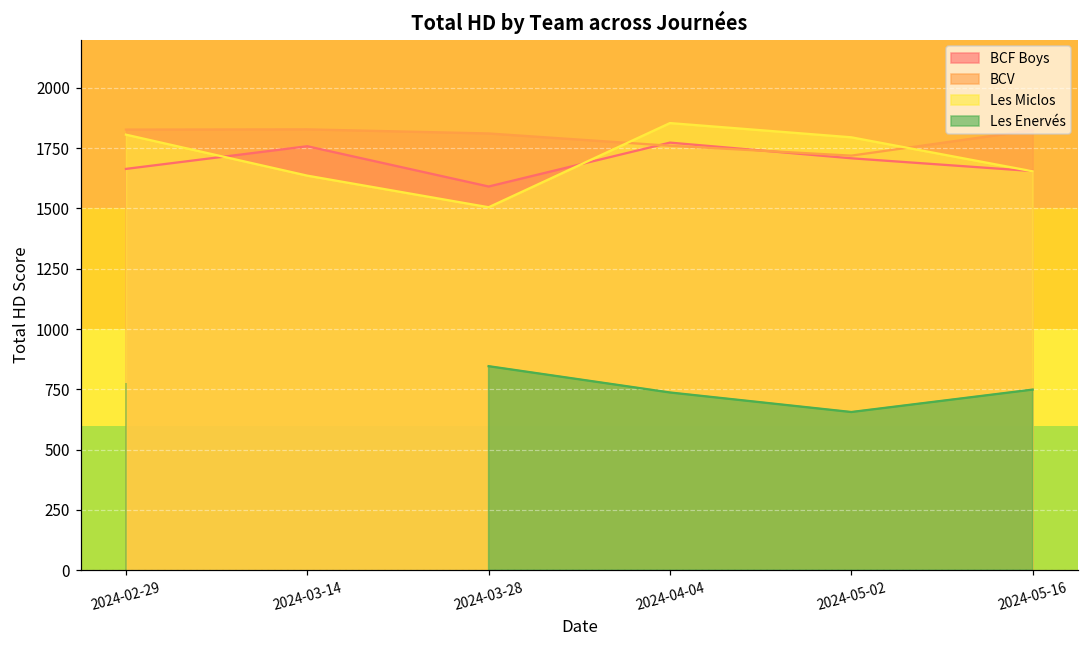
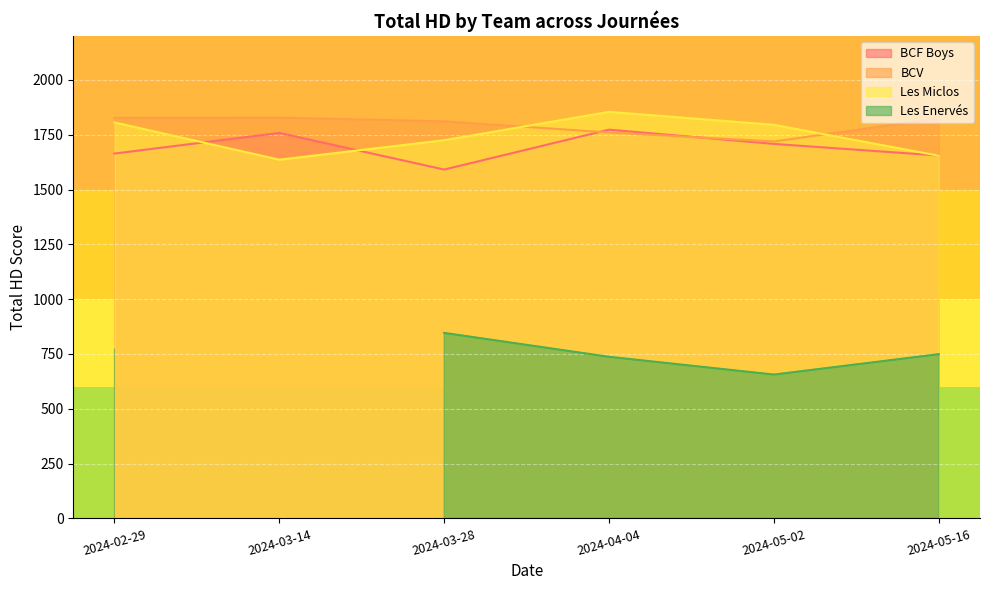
  {
    "Les Miclos": {
      "2024-02-29": 1810,
      "2024-03-14": 1640,
-     "2024-03-28": 1510,
+     "2024-03-28": 1730,
      "2024-04-04": 1850,
      "2024-05-02": 1800
    }
  }
